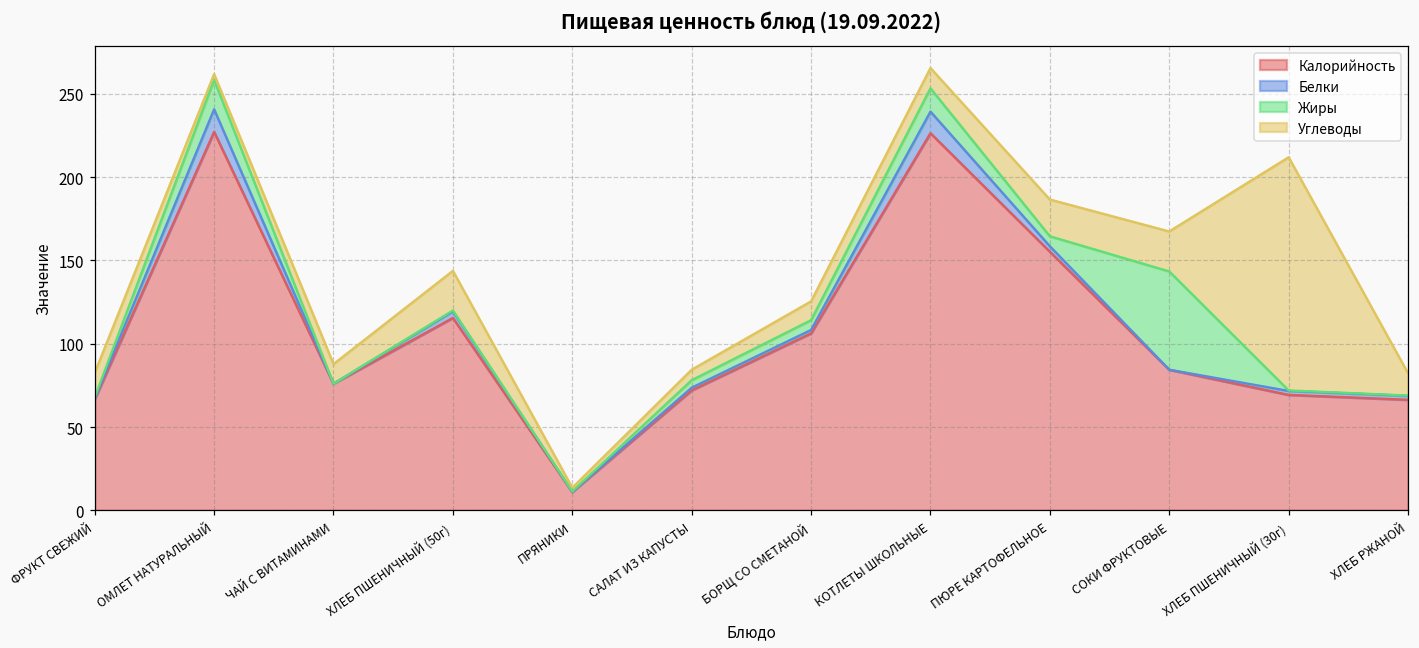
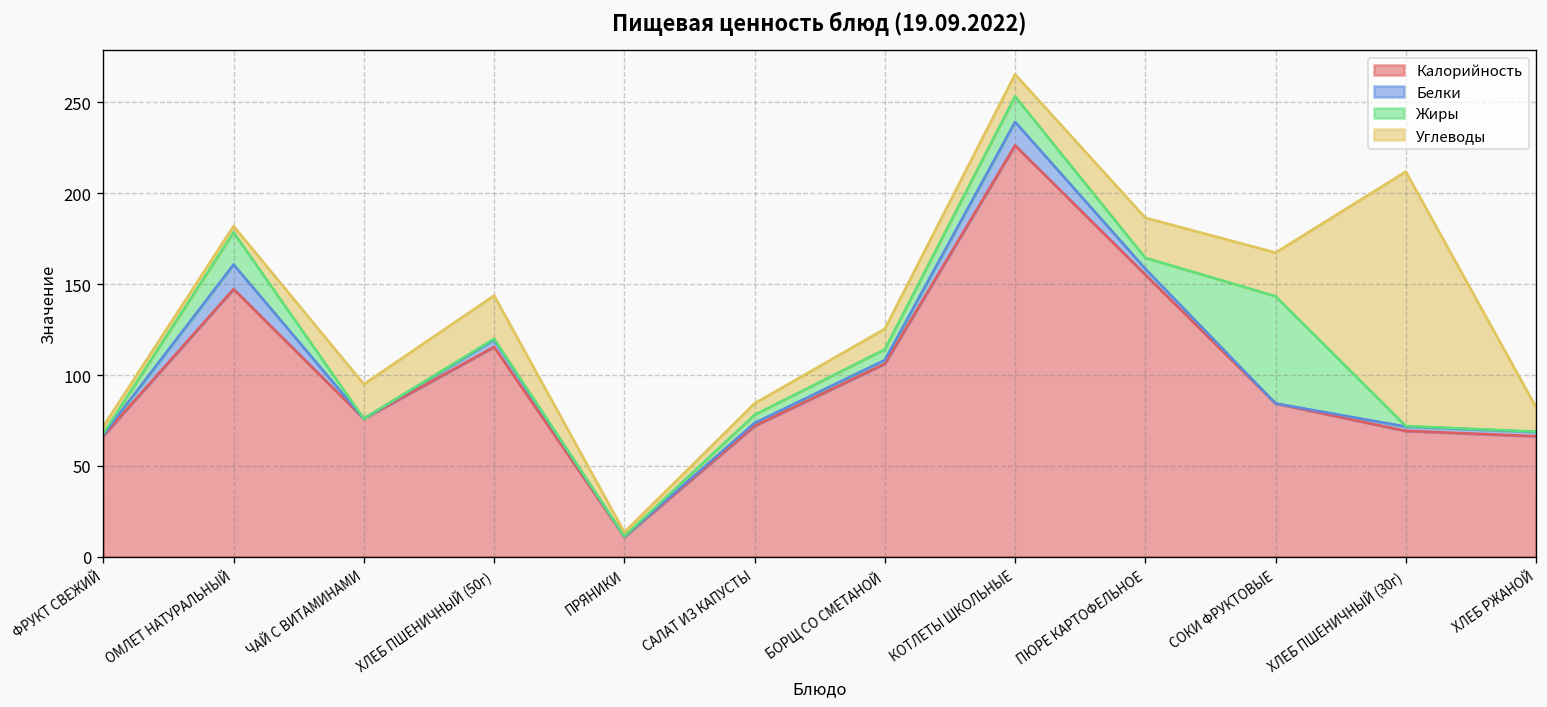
  {
    "Калорийность": {
-     "ОМЛЕТ НАТУРАЛЬНЫЙ": 227,
+     "ОМЛЕТ НАТУРАЛЬНЫЙ": 147,
      "ХЛЕБ ПШЕНИЧНЫЙ (50г)": 116,
      "БОРЩ СО СМЕТАНОЙ": 106,
      "КОТЛЕТЫ ШКОЛЬНЫЕ": 226,
      "ПЮРЕ КАРТОФЕЛЬНОЕ": 155,
      "ХЛЕБ ПШЕНИЧНЫЙ (30г)": 69,
      "ХЛЕБ РЖАНОЙ": 66
    },
    "Белки": {
      "ОМЛЕТ НАТУРАЛЬНЫЙ": 14,
      "БОРЩ СО СМЕТАНОЙ": 2,
      "КОТЛЕТЫ ШКОЛЬНЫЕ": 13,
      "ПЮРЕ КАРТОФЕЛЬНОЕ": 3
    },
    "Жиры": {
      "ОМЛЕТ НАТУРАЛЬНЫЙ": 18,
      "САЛАТ ИЗ КАПУСТЫ": 4,
      "БОРЩ СО СМЕТАНОЙ": 6,
      "КОТЛЕТЫ ШКОЛЬНЫЕ": 14,
      "ПЮРЕ КАРТОФЕЛЬНОЕ": 6,
      "СОКИ ФРУКТОВЫЕ": 59
    },
    "Углеводы": {
-     "ФРУКТ СВЕЖИЙ": 15,
+     "ФРУКТ СВЕЖИЙ": 4,
      "ОМЛЕТ НАТУРАЛЬНЫЙ": 3,
-     "ЧАЙ С ВИТАМИНАМИ": 12,
+     "ЧАЙ С ВИТАМИНАМИ": 19,
      "ХЛЕБ ПШЕНИЧНЫЙ (50г)": 24,
      "ПРЯНИКИ": 2,
      "САЛАТ ИЗ КАПУСТЫ": 6,
      "БОРЩ СО СМЕТАНОЙ": 11,
      "КОТЛЕТЫ ШКОЛЬНЫЕ": 12,
      "ПЮРЕ КАРТОФЕЛЬНОЕ": 22,
      "СОКИ ФРУКТОВЫЕ": 24,
      "ХЛЕБ ПШЕНИЧНЫЙ (30г)": 140,
      "ХЛЕБ РЖАНОЙ": 13
    }
  }
